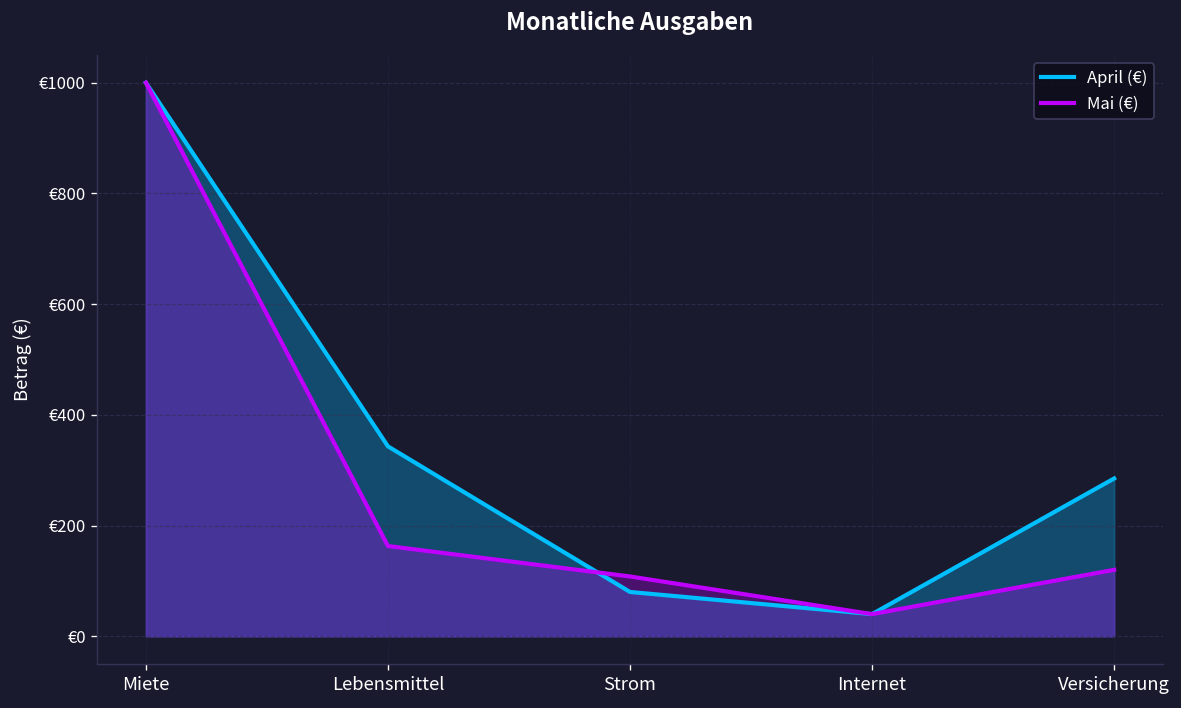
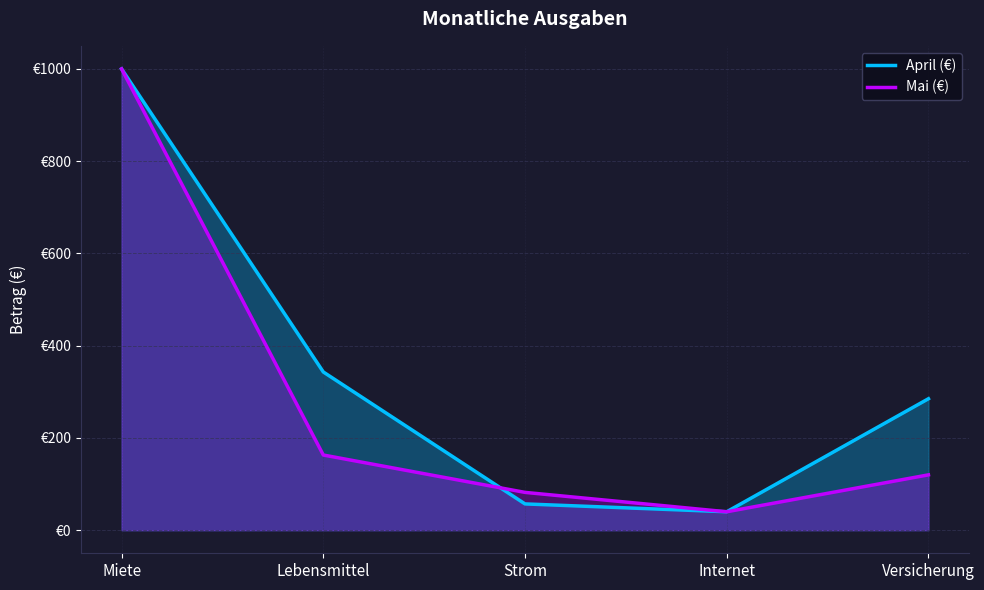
  {
    "April (€)": {
      "Lebensmittel": "€340",
-     "Strom": "€80",
+     "Strom": "€60",
      "Versicherung": "€290"
    },
    "Mai (€)": {
      "Lebensmittel": "€160",
-     "Strom": "€110",
+     "Strom": "€80",
      "Versicherung": "€120"
    }
  }
